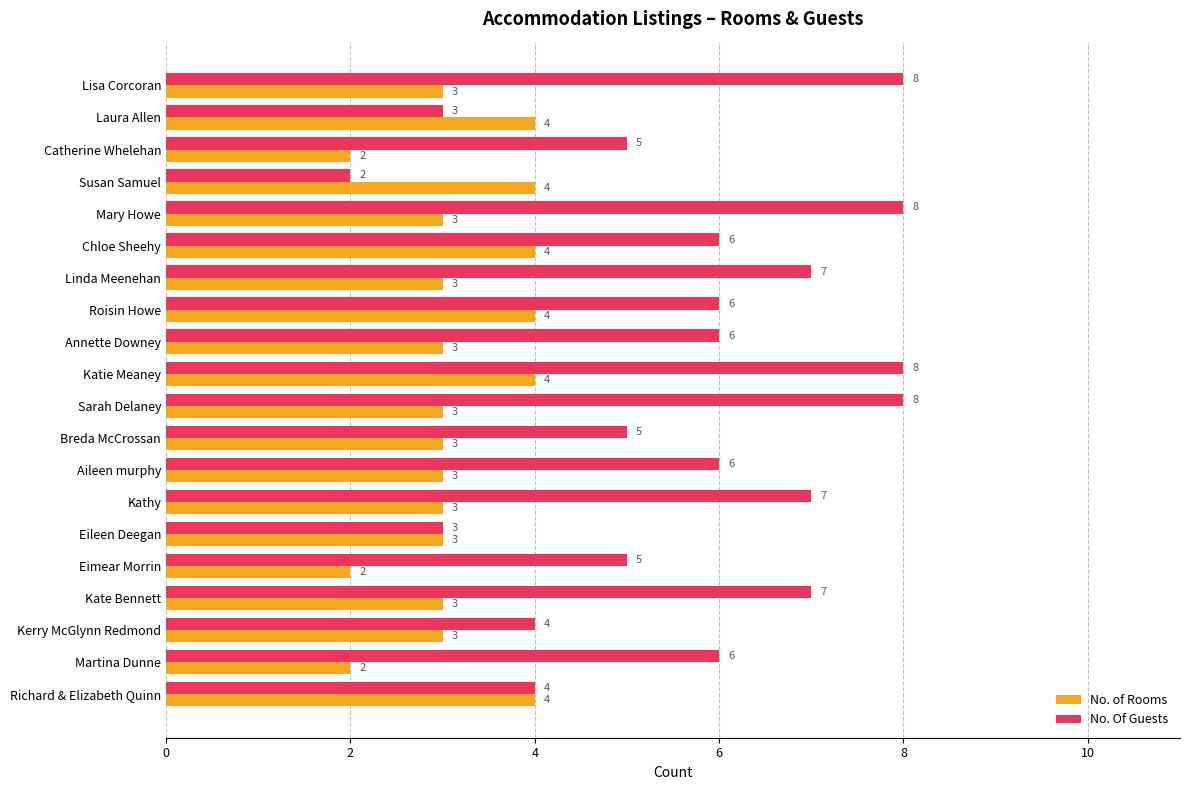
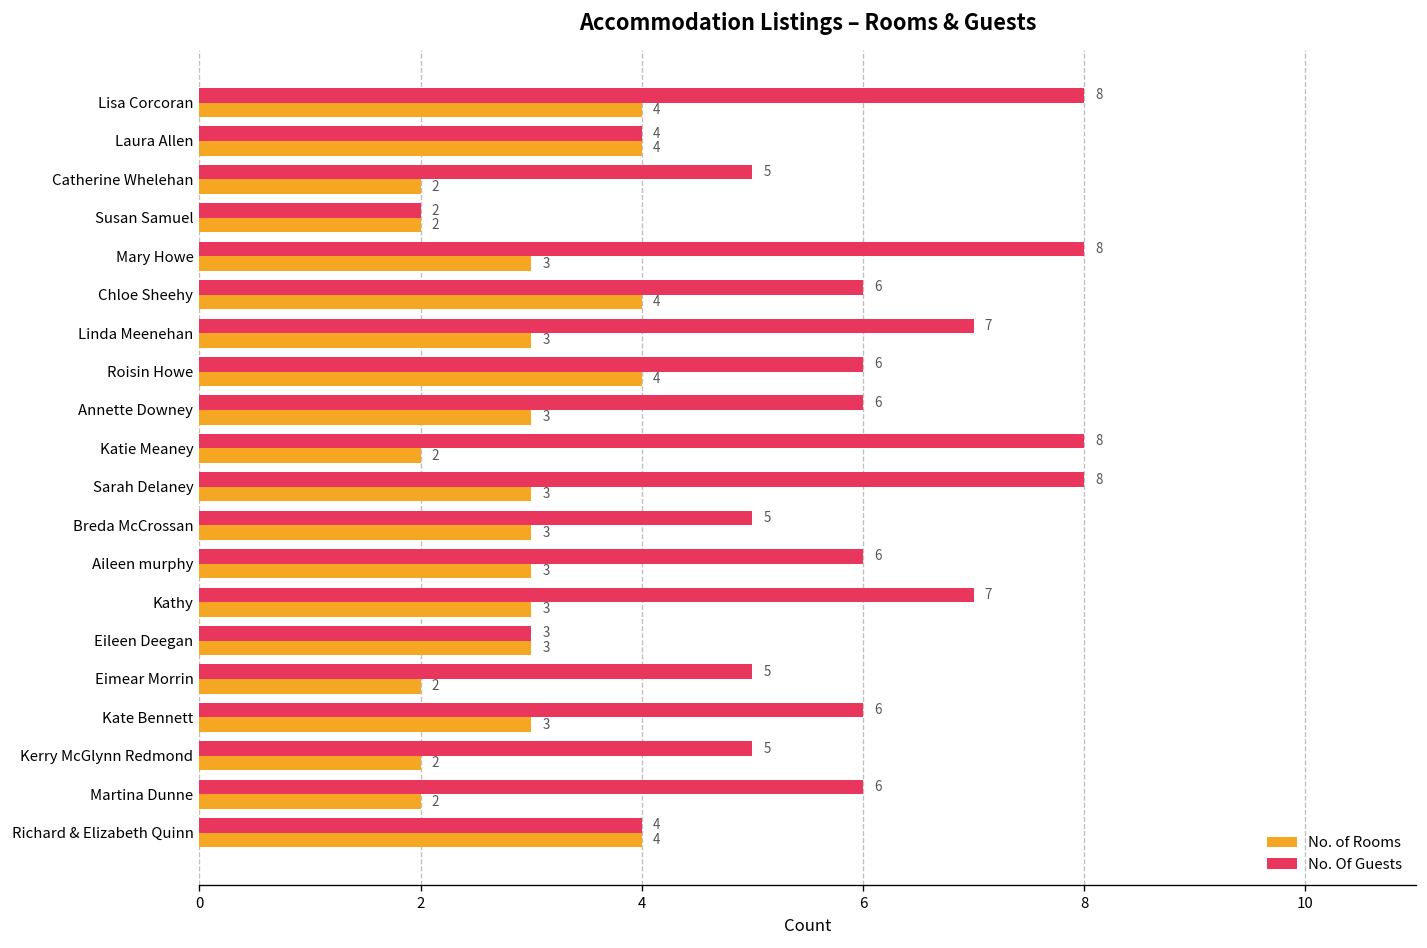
  {
    "No. of Rooms": {
-     "Lisa Corcoran": 3,
+     "Lisa Corcoran": 4,
      "Laura Allen": 4,
      "Catherine Whelehan": 2,
-     "Susan Samuel": 4,
+     "Susan Samuel": 2,
      "Mary Howe": 3,
      "Chloe Sheehy": 4,
      "Linda Meenehan": 3,
      "Roisin Howe": 4,
      "Annette Downey": 3,
-     "Katie Meaney": 4,
+     "Katie Meaney": 2,
      "Sarah Delaney": 3,
      "Breda McCrossan": 3,
      "Aileen murphy": 3,
      "Kathy": 3,
      "Eileen Deegan": 3,
      "Eimear Morrin": 2,
      "Kate Bennett": 3,
-     "Kerry McGlynn Redmond": 3,
+     "Kerry McGlynn Redmond": 2,
      "Martina Dunne": 2,
      "Richard & Elizabeth Quinn": 4
    },
    "No. Of Guests": {
      "Lisa Corcoran": 8,
-     "Laura Allen": 3,
+     "Laura Allen": 4,
      "Catherine Whelehan": 5,
      "Susan Samuel": 2,
      "Mary Howe": 8,
      "Chloe Sheehy": 6,
      "Linda Meenehan": 7,
      "Roisin Howe": 6,
      "Annette Downey": 6,
      "Katie Meaney": 8,
      "Sarah Delaney": 8,
      "Breda McCrossan": 5,
      "Aileen murphy": 6,
      "Kathy": 7,
      "Eileen Deegan": 3,
      "Eimear Morrin": 5,
-     "Kate Bennett": 7,
-     "Kerry McGlynn Redmond": 4,
+     "Kate Bennett": 6,
+     "Kerry McGlynn Redmond": 5,
      "Martina Dunne": 6,
      "Richard & Elizabeth Quinn": 4
    }
  }
